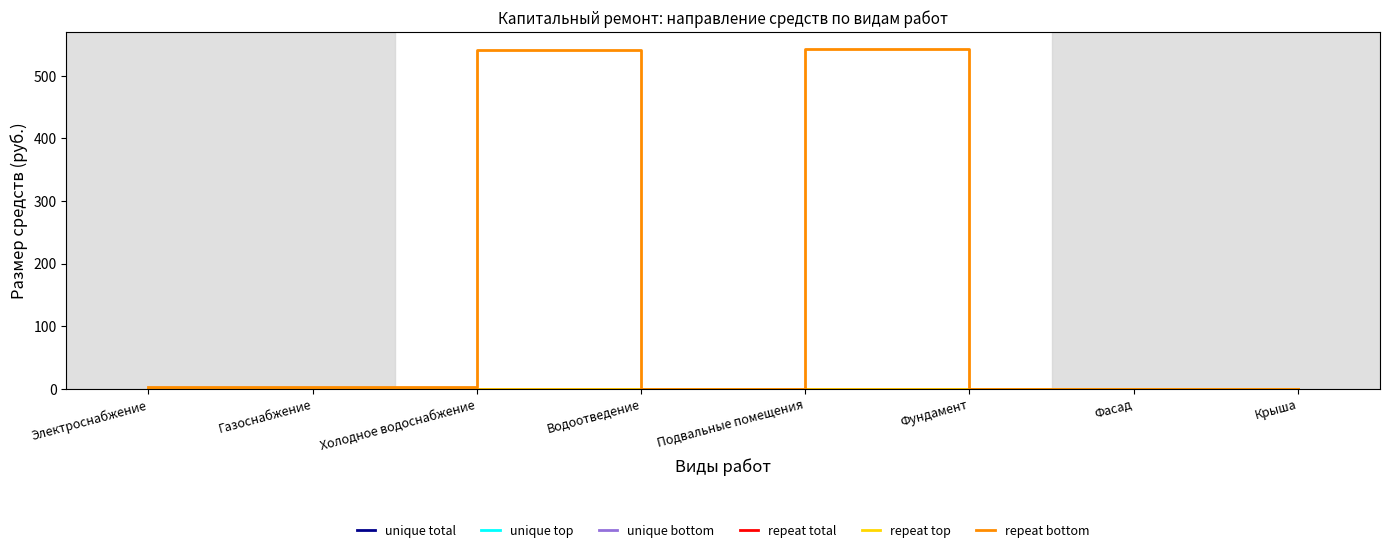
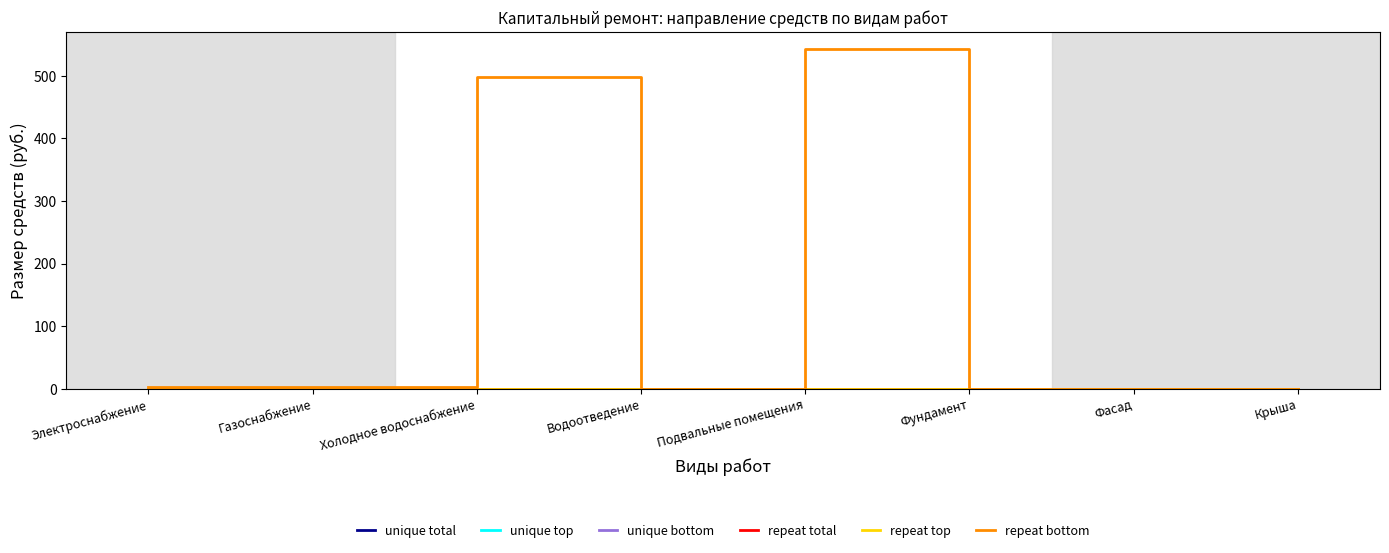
  {
    "repeat top": {
      "Холодное водоснабжение": 0,
      "Подвальные помещения": 0
    },
    "repeat bottom": {
-     "Холодное водоснабжение": 540,
+     "Холодное водоснабжение": 500,
      "Подвальные помещения": 540
    }
  }
